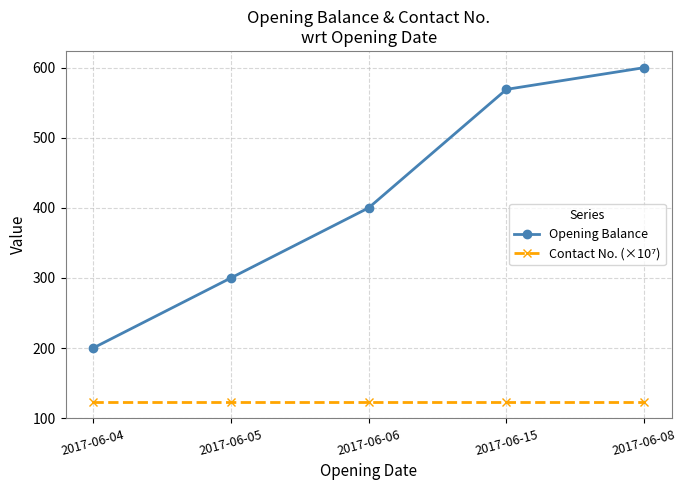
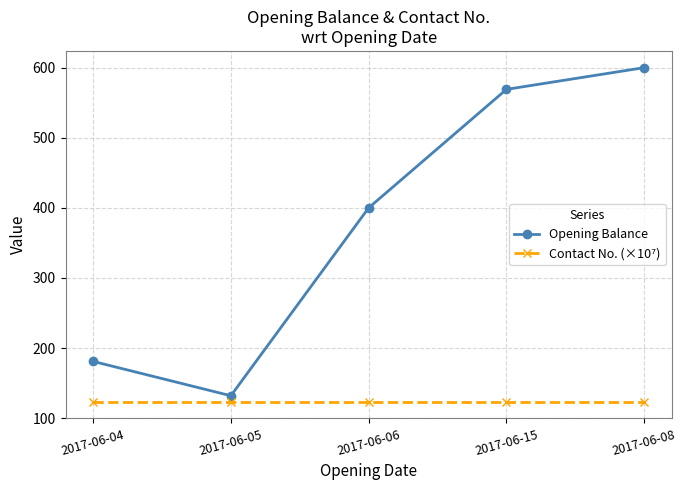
  {
    "Opening Balance": {
-     "2017-06-04": 200,
-     "2017-06-05": 300,
+     "2017-06-04": 180,
+     "2017-06-05": 130,
      "2017-06-06": 400,
      "2017-06-15": 570,
      "2017-06-08": 600
    },
    "Contact No. (×10⁷)": {
      "2017-06-04": 120,
      "2017-06-05": 120,
      "2017-06-06": 120,
      "2017-06-15": 120,
      "2017-06-08": 120
    }
  }
